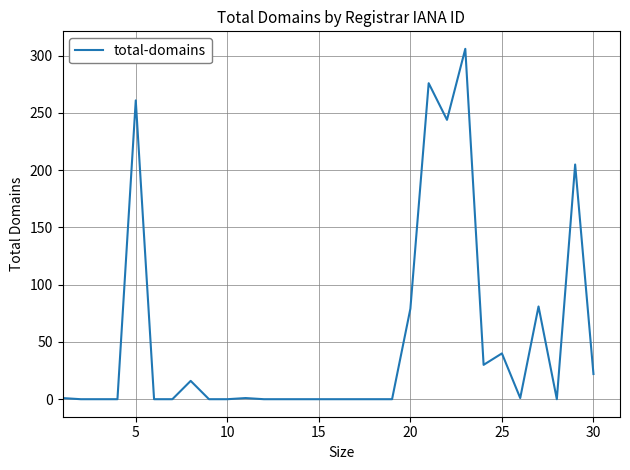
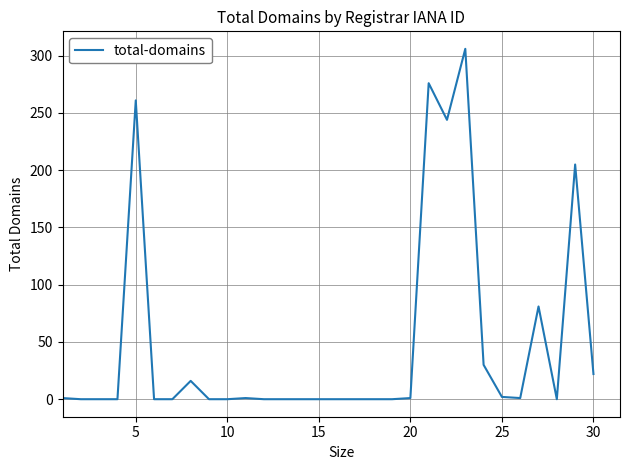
  {
    "5": 261,
    "10": 0,
    "15": 0,
-   "20": 79,
-   "25": 40,
+   "20": 1,
+   "25": 2,
    "30": 22
  }
